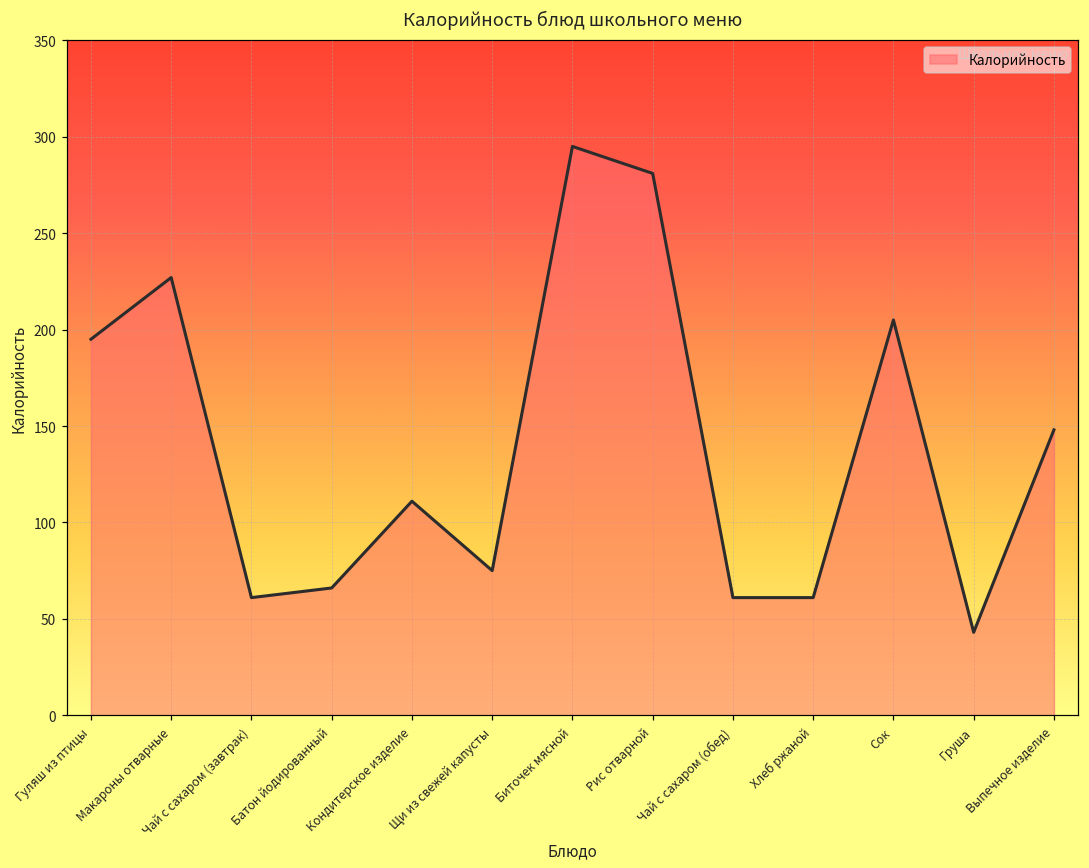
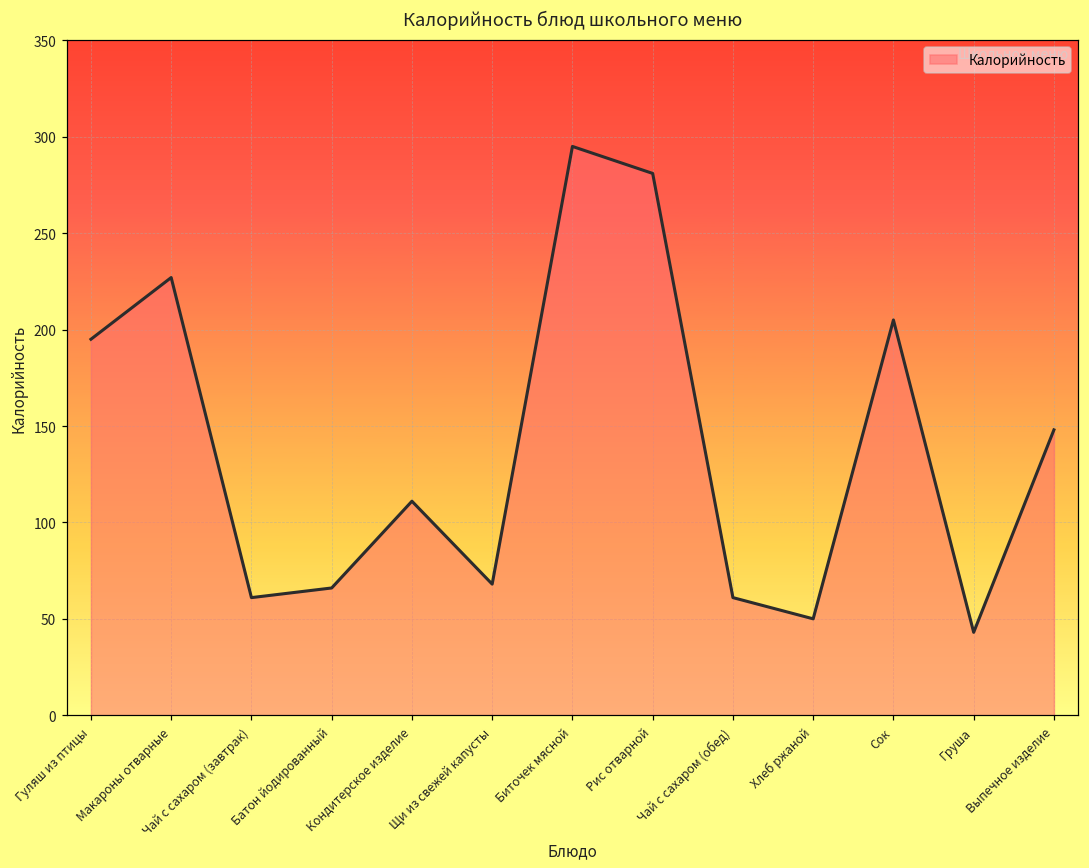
  {
    "Гуляш из птицы": 195,
    "Макароны отварные": 227,
    "Чай с сахаром (завтрак)": 61,
    "Батон йодированный": 66,
    "Кондитерское изделие": 111,
-   "Щи из свежей капусты": 75,
+   "Щи из свежей капусты": 68,
    "Биточек мясной": 295,
    "Рис отварной": 281,
    "Чай с сахаром (обед)": 61,
-   "Хлеб ржаной": 61,
+   "Хлеб ржаной": 50,
    "Сок": 205,
    "Груша": 43,
    "Выпечное изделие": 148
  }
